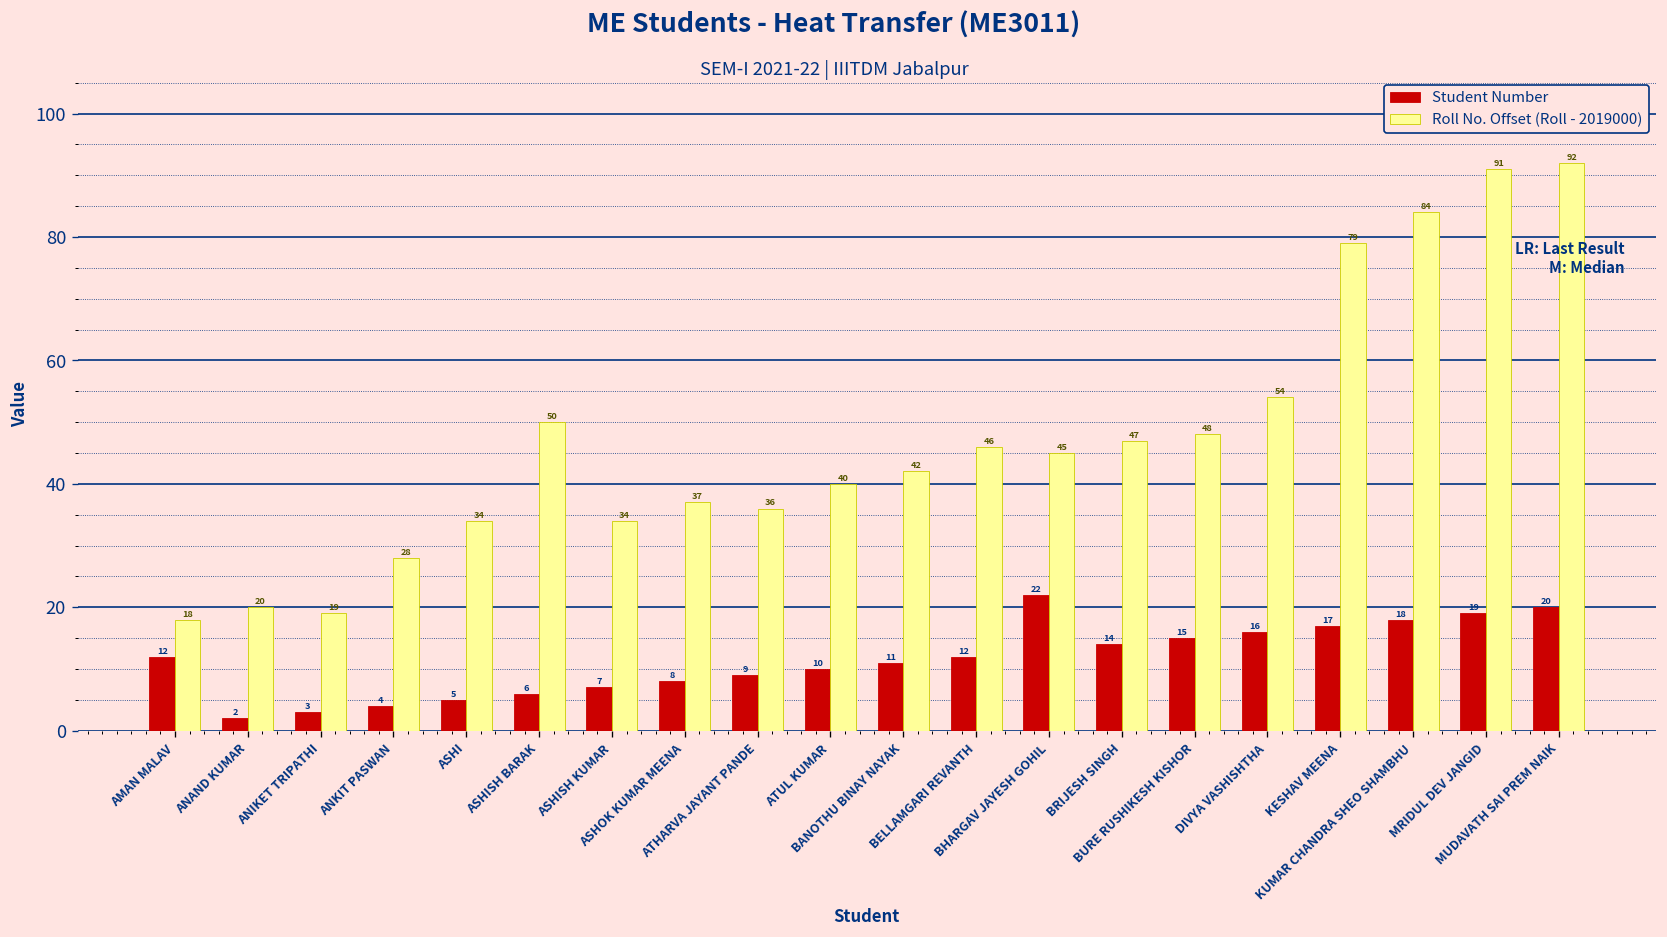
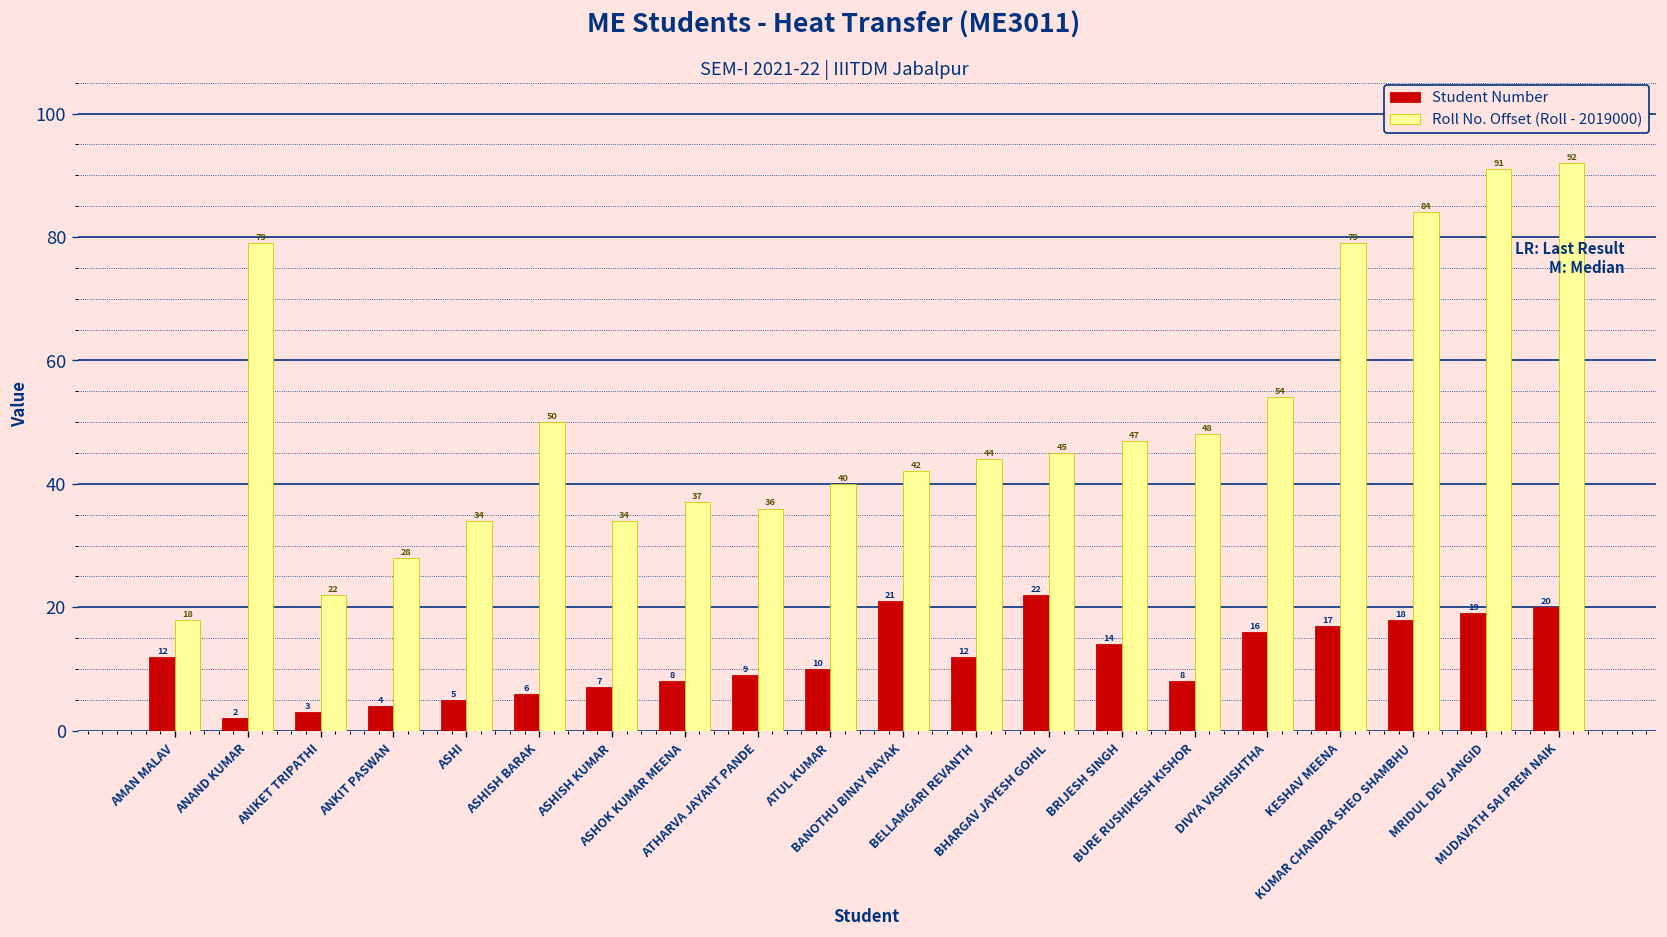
  {
    "Student Number": {
      "AMAN MALAV": 12,
      "ANAND KUMAR": 2,
      "ANIKET TRIPATHI": 3,
      "ANKIT PASWAN": 4,
      "ASHI": 5,
      "ASHISH BARAK": 6,
      "ASHISH KUMAR": 7,
      "ASHOK KUMAR MEENA": 8,
      "ATHARVA JAYANT PANDE": 9,
      "ATUL KUMAR": 10,
-     "BANOTHU BINAY NAYAK": 11,
+     "BANOTHU BINAY NAYAK": 21,
      "BELLAMGARI REVANTH": 12,
      "BHARGAV JAYESH GOHIL": 22,
      "BRIJESH SINGH": 14,
-     "BURE RUSHIKESH KISHOR": 15,
+     "BURE RUSHIKESH KISHOR": 8,
      "DIVYA VASHISHTHA": 16,
      "KESHAV MEENA": 17,
      "KUMAR CHANDRA SHEO SHAMBHU": 18,
      "MRIDUL DEV JANGID": 19,
      "MUDAVATH SAI PREM NAIK": 20
    },
    "Roll No. Offset (Roll - 2019000)": {
      "AMAN MALAV": 18,
-     "ANAND KUMAR": 20,
-     "ANIKET TRIPATHI": 19,
+     "ANAND KUMAR": 79,
+     "ANIKET TRIPATHI": 22,
      "ANKIT PASWAN": 28,
      "ASHI": 34,
      "ASHISH BARAK": 50,
      "ASHISH KUMAR": 34,
      "ASHOK KUMAR MEENA": 37,
      "ATHARVA JAYANT PANDE": 36,
      "ATUL KUMAR": 40,
      "BANOTHU BINAY NAYAK": 42,
-     "BELLAMGARI REVANTH": 46,
+     "BELLAMGARI REVANTH": 44,
      "BHARGAV JAYESH GOHIL": 45,
      "BRIJESH SINGH": 47,
      "BURE RUSHIKESH KISHOR": 48,
      "DIVYA VASHISHTHA": 54,
      "KESHAV MEENA": 79,
      "KUMAR CHANDRA SHEO SHAMBHU": 84,
      "MRIDUL DEV JANGID": 91,
      "MUDAVATH SAI PREM NAIK": 92
    }
  }
